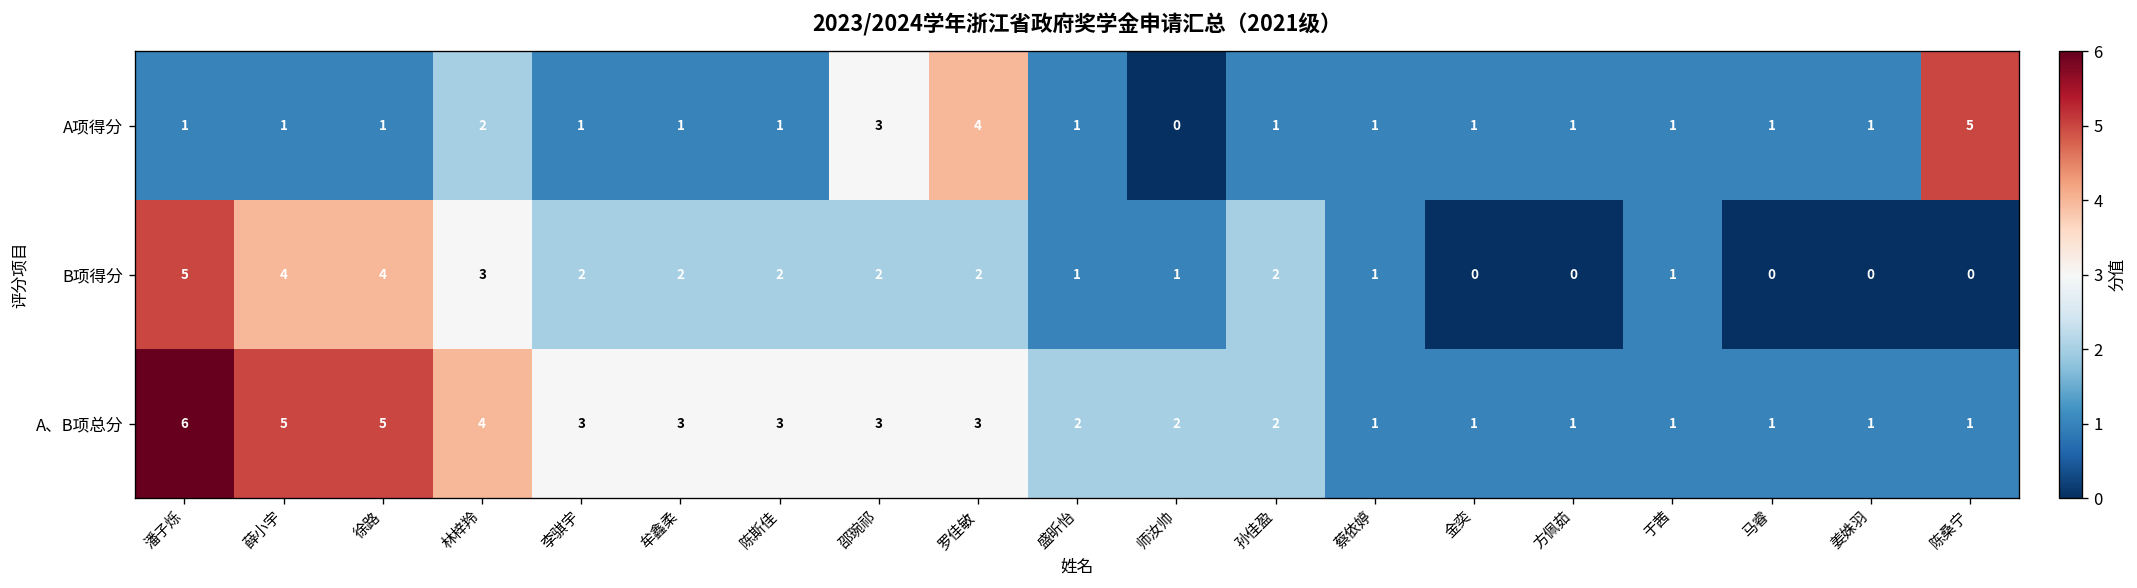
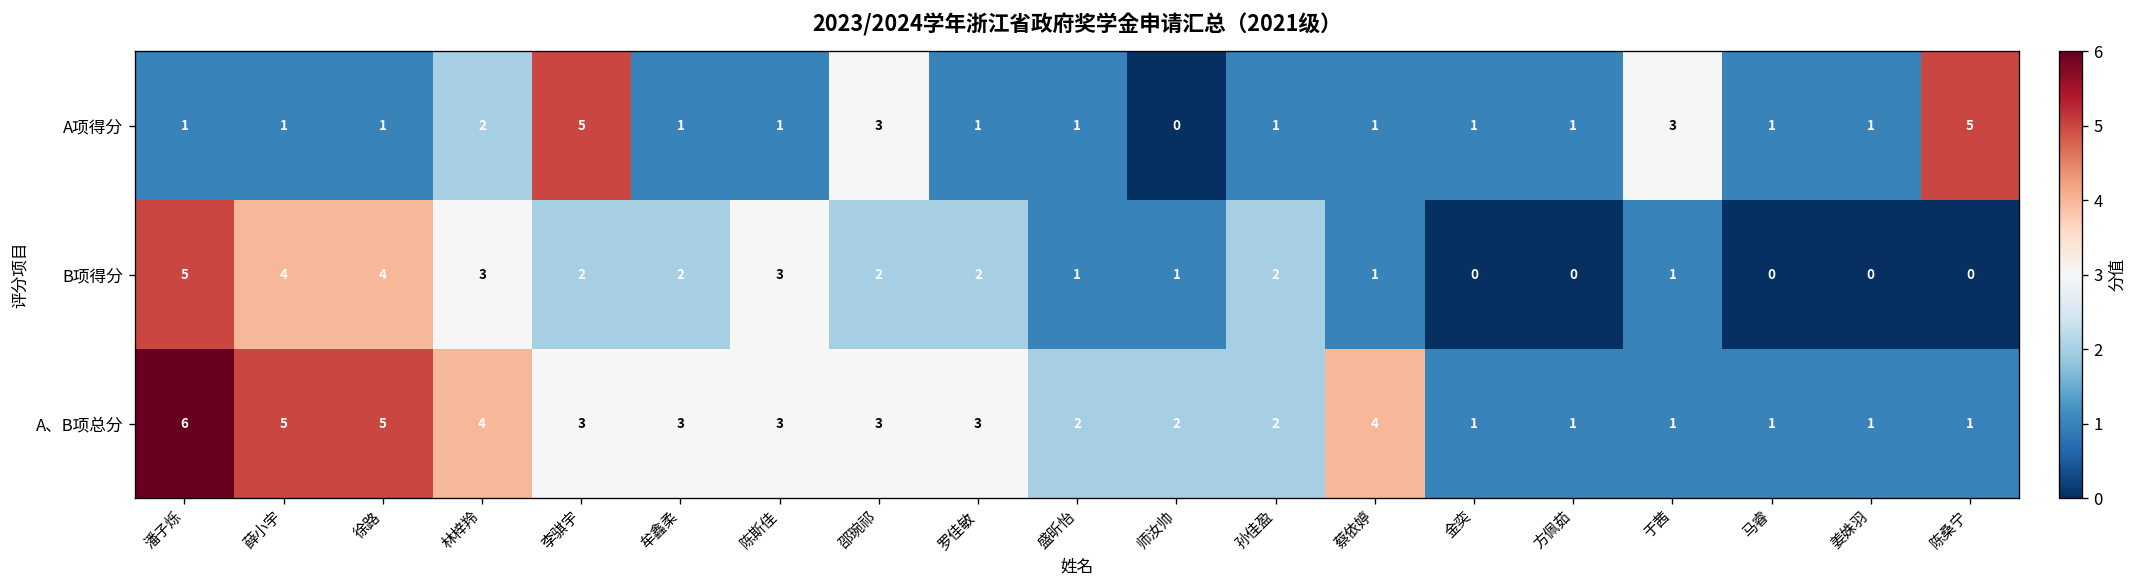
  {
    "A项得分": {
      "潘子烁": 1,
      "薛小宇": 1,
      "徐路": 1,
      "林梓羚": 2,
-     "李骐宇": 1,
+     "李骐宇": 5,
      "牟鑫柔": 1,
      "陈斯佳": 1,
      "邵琬祁": 3,
-     "罗佳敏": 4,
+     "罗佳敏": 1,
      "盛昕怡": 1,
      "师汝帅": 0,
      "孙佳盈": 1,
      "蔡依婷": 1,
      "金奕": 1,
      "方佩茹": 1,
-     "于茜": 1,
+     "于茜": 3,
      "马睿": 1,
      "姜姝羽": 1,
      "陈桑宁": 5
    },
    "B项得分": {
      "潘子烁": 5,
      "薛小宇": 4,
      "徐路": 4,
      "林梓羚": 3,
      "李骐宇": 2,
      "牟鑫柔": 2,
-     "陈斯佳": 2,
+     "陈斯佳": 3,
      "邵琬祁": 2,
      "罗佳敏": 2,
      "盛昕怡": 1,
      "师汝帅": 1,
      "孙佳盈": 2,
      "蔡依婷": 1,
      "金奕": 0,
      "方佩茹": 0,
      "于茜": 1,
      "马睿": 0,
      "姜姝羽": 0,
      "陈桑宁": 0
    },
    "A、B项总分": {
      "潘子烁": 6,
      "薛小宇": 5,
      "徐路": 5,
      "林梓羚": 4,
      "李骐宇": 3,
      "牟鑫柔": 3,
      "陈斯佳": 3,
      "邵琬祁": 3,
      "罗佳敏": 3,
      "盛昕怡": 2,
      "师汝帅": 2,
      "孙佳盈": 2,
-     "蔡依婷": 1,
+     "蔡依婷": 4,
      "金奕": 1,
      "方佩茹": 1,
      "于茜": 1,
      "马睿": 1,
      "姜姝羽": 1,
      "陈桑宁": 1
    }
  }
